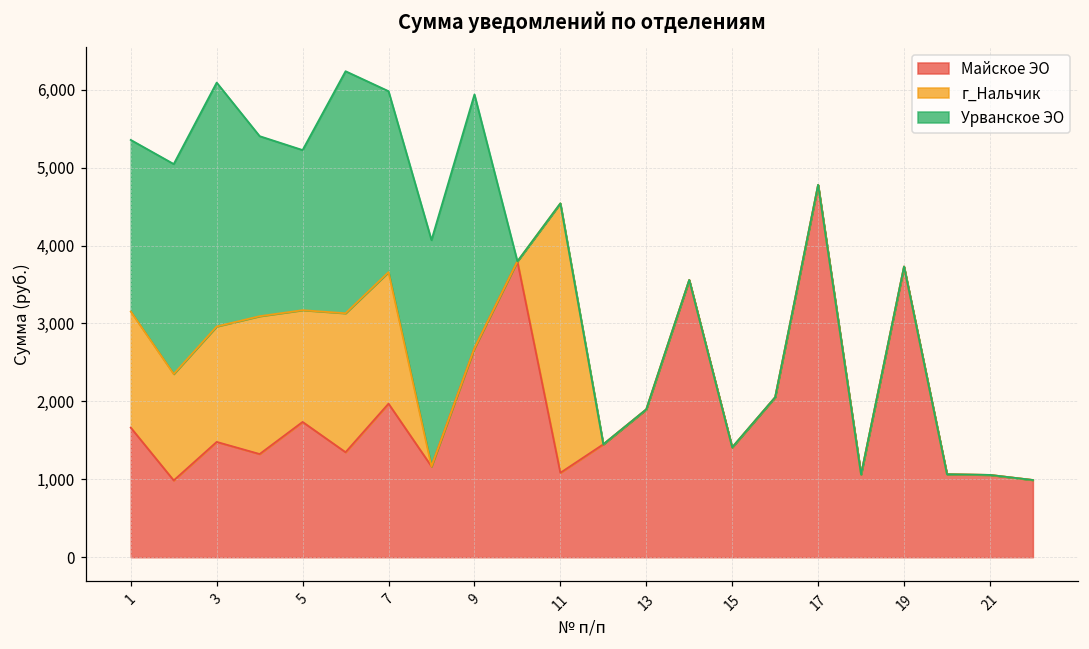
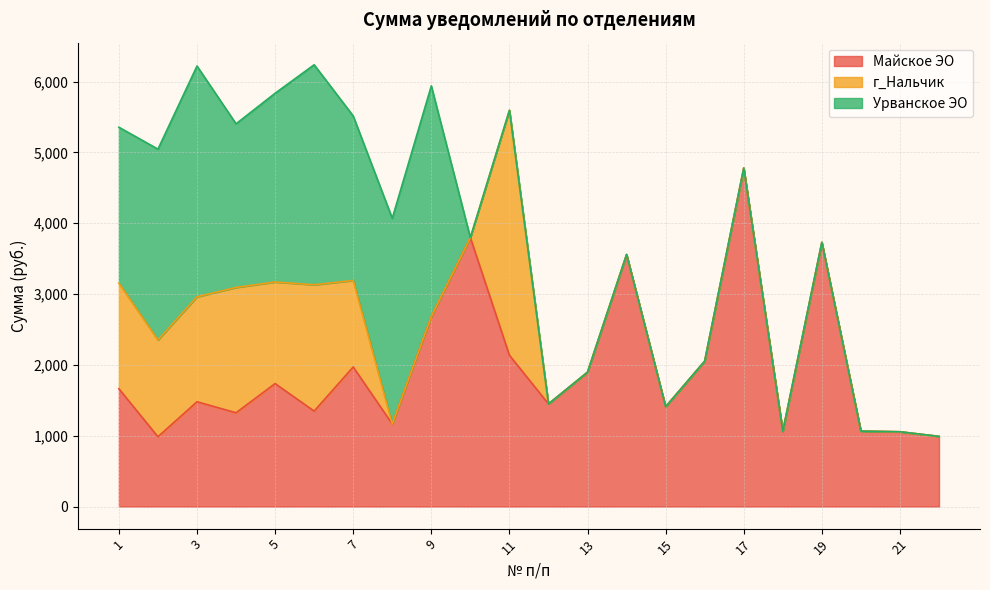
  {
    "Майское ЭО": {
      "1": "1,700",
      "3": "1,500",
      "5": "1,700",
      "7": "2,000",
-     "11": "1,100"
+     "11": "2,100"
    },
    "г_Нальчик": {
      "1": "1,500",
      "3": "1,500",
      "5": "1,400",
-     "7": "1,700"
+     "7": "1,200"
    },
    "Урванское ЭО": {
      "1": "2,200",
-     "3": "3,100",
-     "5": "2,100",
+     "3": "3,300",
+     "5": "2,700",
      "7": "2,300",
      "9": "3,300"
    }
  }
